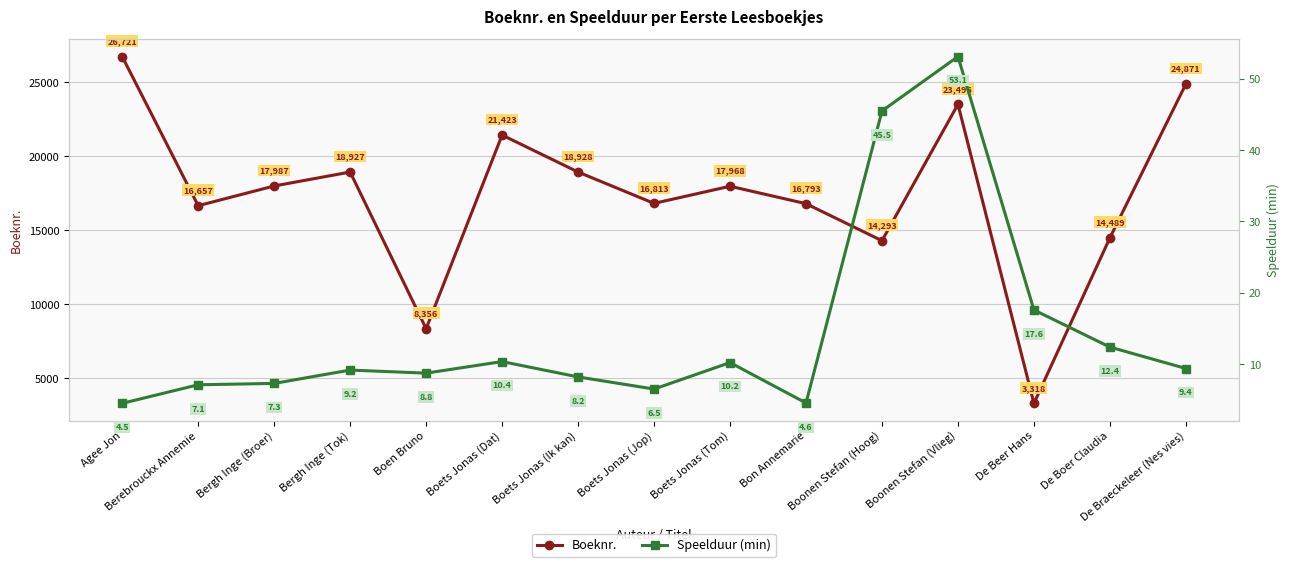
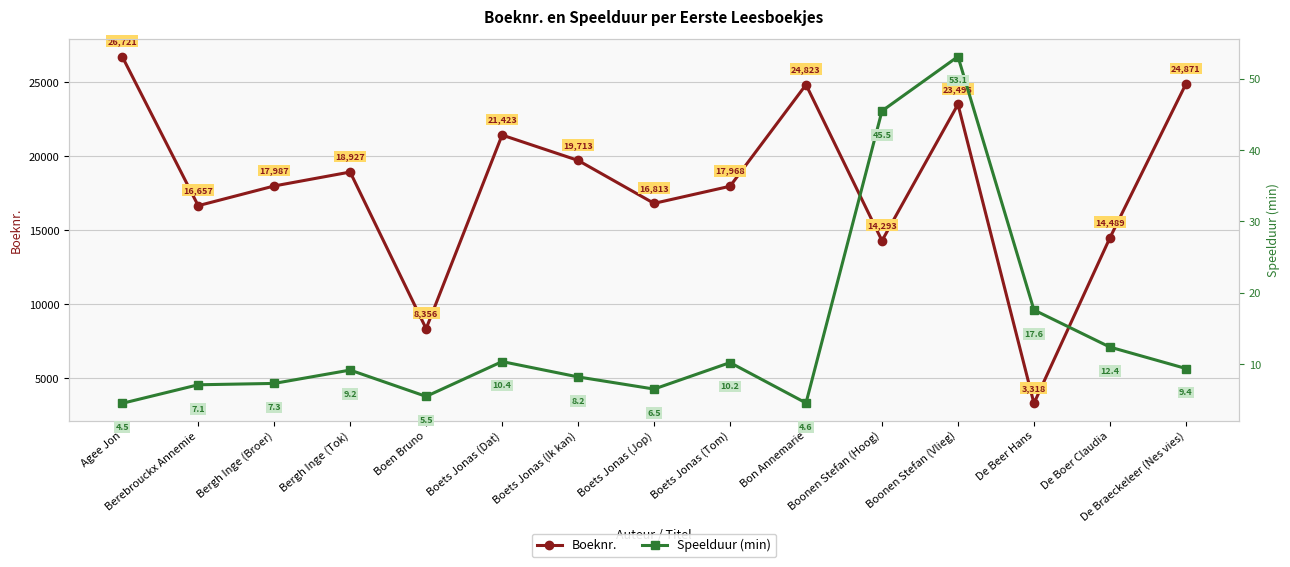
  {
    "Boeknr.": {
-     "Boets Jonas (Ik kan)": "18,928",
-     "Bon Annemarie": "16,793"
+     "Boets Jonas (Ik kan)": "19,713",
+     "Bon Annemarie": "24,823"
    },
    "Speelduur (min)": {
-     "Boen Bruno": "8.8"
+     "Boen Bruno": "5.5"
    }
  }
